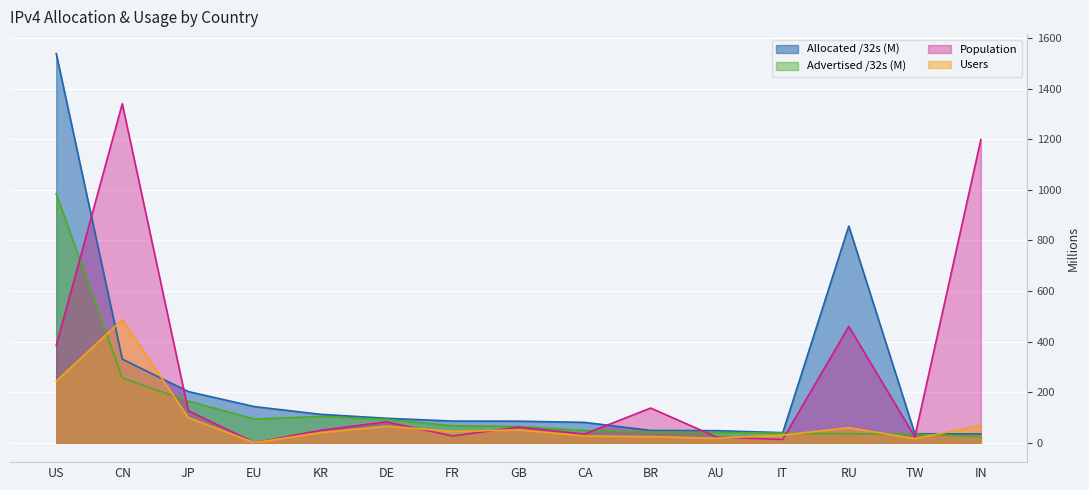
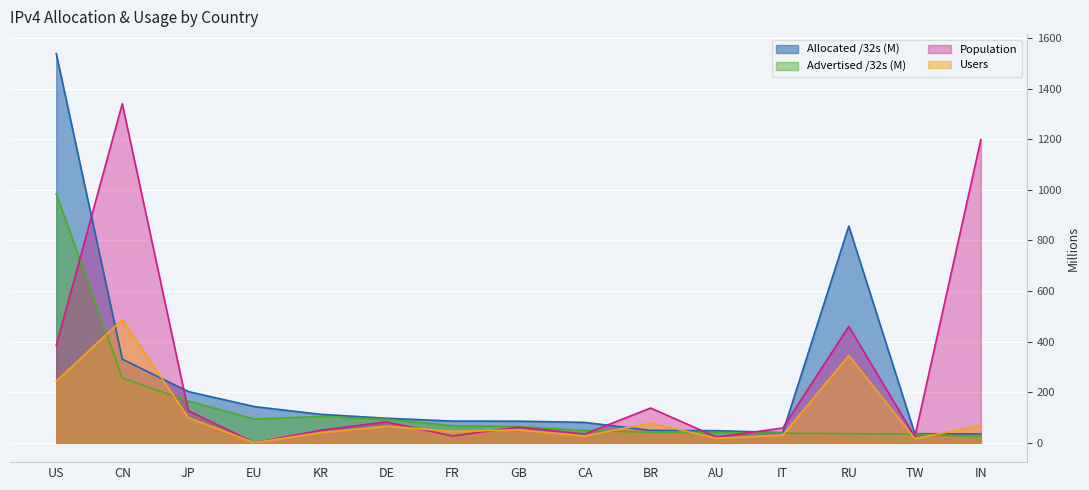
  {
    "Allocated /32s (M)": {
      "US": 1540,
      "CN": 330,
      "JP": 200,
      "EU": 140,
      "FR": 90,
      "GB": 90,
      "CA": 80,
      "RU": 860,
      "IN": 30
    },
    "Advertised /32s (M)": {
      "US": 980,
      "CN": 260,
      "JP": 160,
      "EU": 90,
      "FR": 70,
      "CA": 50,
      "RU": 40,
      "IN": 20
    },
    "Population": {
      "US": 380,
      "CN": 1340,
      "JP": 130,
      "DE": 80,
      "FR": 30,
      "BR": 140,
-     "IT": 10,
+     "IT": 60,
      "RU": 460,
      "IN": 1200
    },
    "Users": {
      "US": 240,
      "CN": 490,
      "JP": 100,
      "DE": 70,
      "FR": 40,
      "GB": 50,
-     "BR": 20,
-     "RU": 60,
+     "BR": 80,
+     "RU": 340,
      "IN": 70
    }
  }
